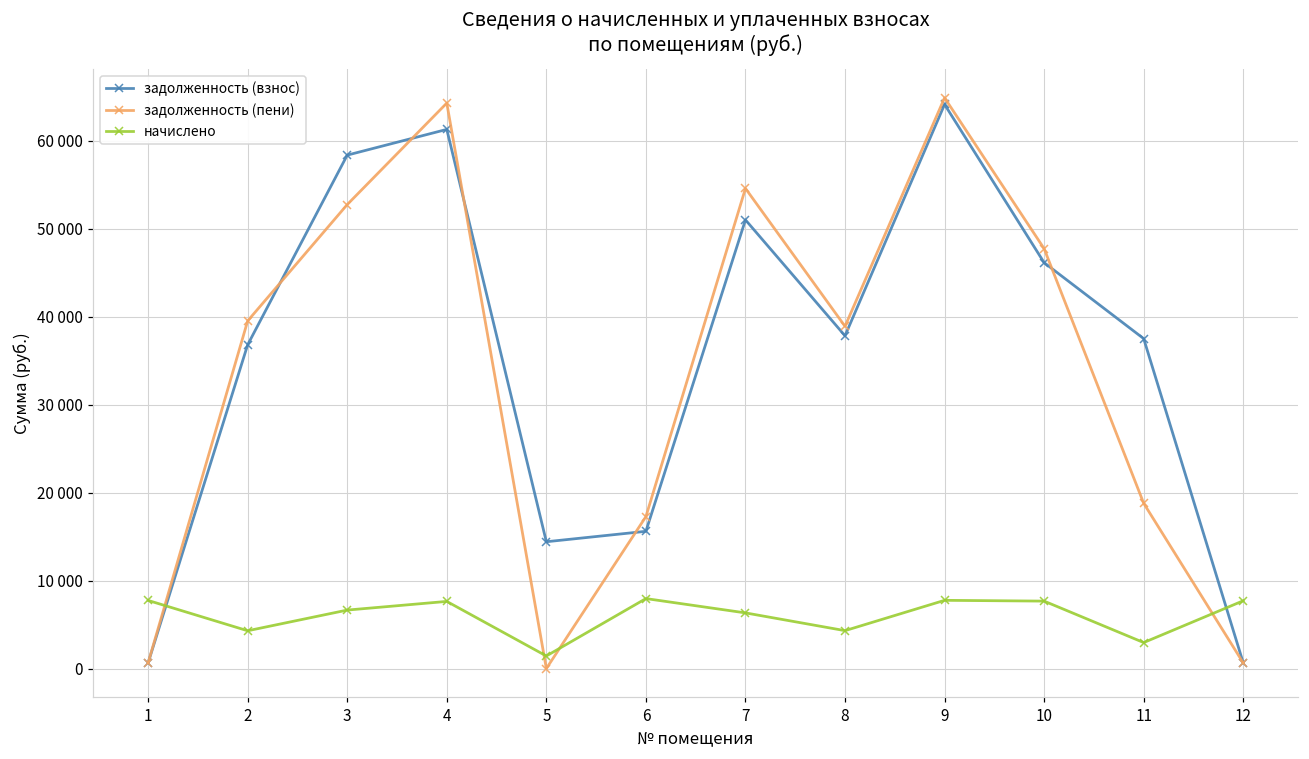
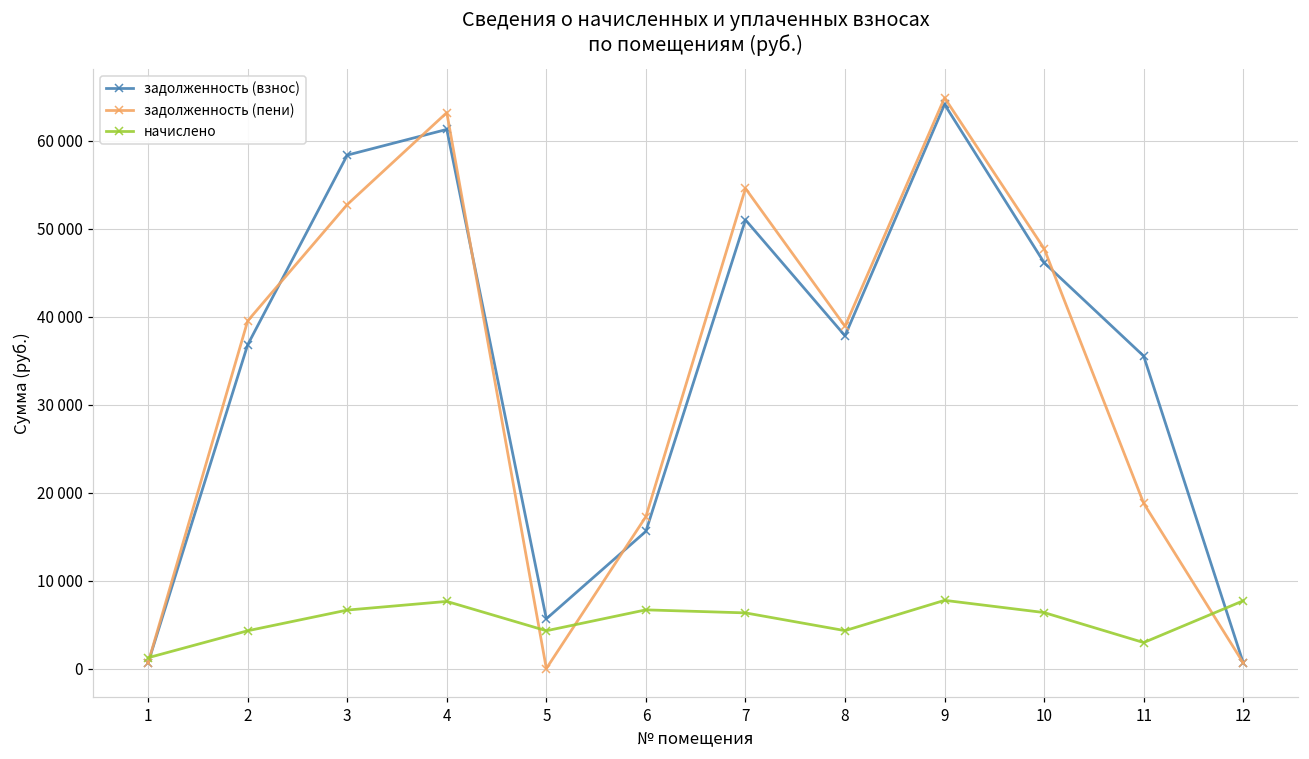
  {
    "задолженность (взнос)": {
      "2": 37000,
      "3": 58000,
      "4": 61000,
-     "5": 14000,
+     "5": 6000,
      "6": 16000,
      "7": 51000,
      "8": 38000,
      "9": 64000,
      "10": 46000,
-     "11": 38000
+     "11": 36000
    },
    "задолженность (пени)": {
      "2": 40000,
      "3": 53000,
-     "4": 64000,
+     "4": 63000,
      "5": 0,
      "6": 17000,
      "7": 55000,
      "8": 39000,
      "9": 65000,
      "10": 48000,
      "11": 19000
    },
    "начислено": {
-     "1": 8000,
+     "1": 1000,
      "2": 4000,
      "3": 7000,
      "4": 8000,
-     "5": 1000,
-     "6": 8000,
+     "5": 4000,
+     "6": 7000,
      "7": 6000,
      "8": 4000,
      "9": 8000,
-     "10": 8000,
+     "10": 6000,
      "11": 3000,
      "12": 8000
    }
  }
